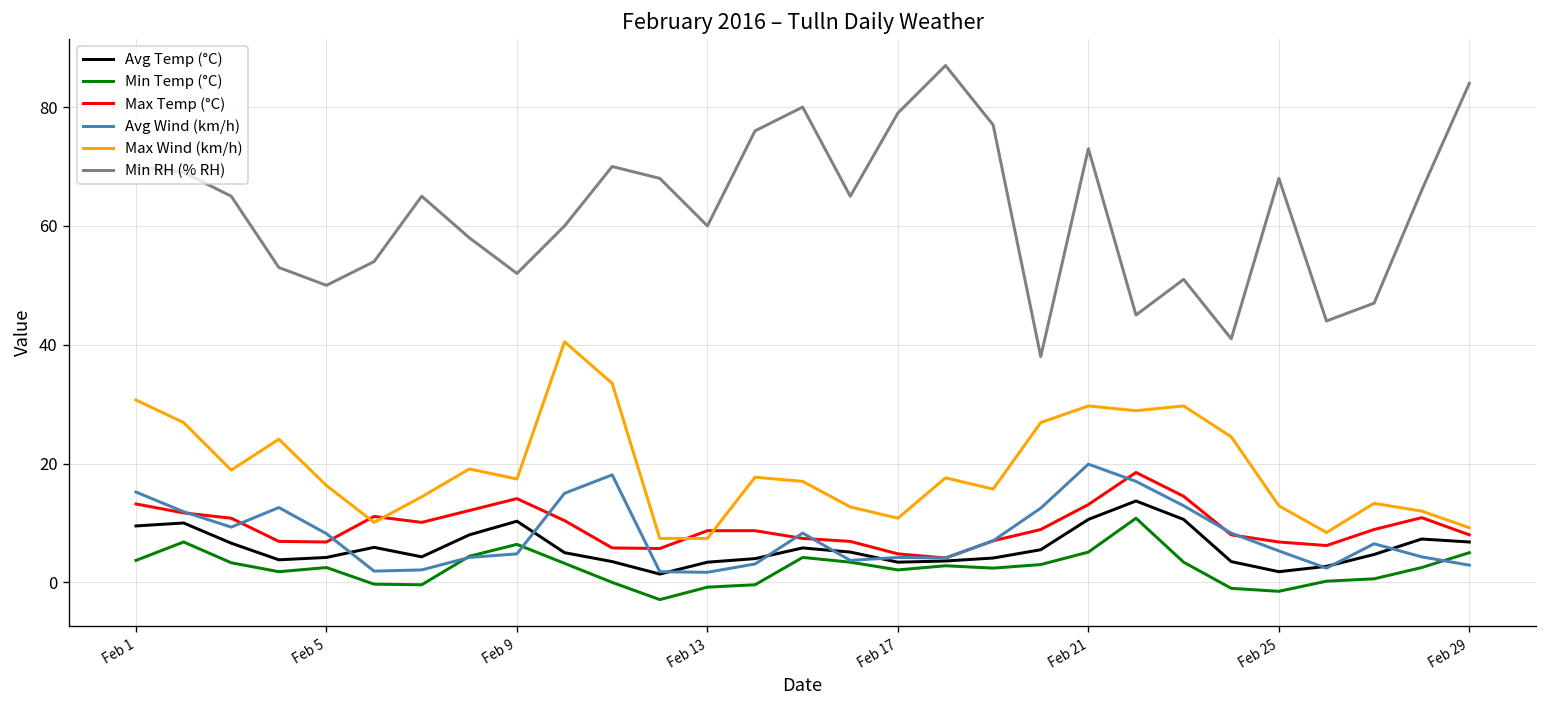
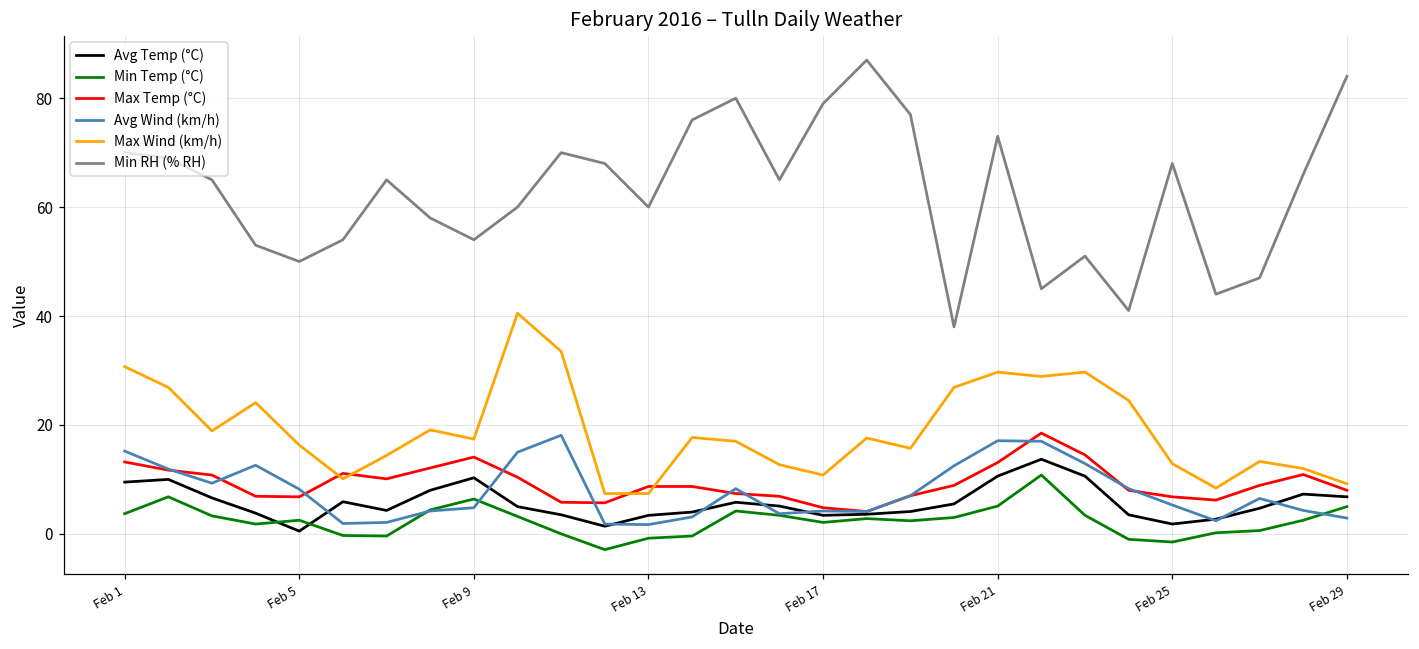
  {
    "Avg Temp (°C)": {
      "Feb 1": 10,
-     "Feb 5": 4,
+     "Feb 5": 1,
      "Feb 9": 10,
      "Feb 13": 3,
      "Feb 17": 3,
      "Feb 21": 11,
      "Feb 25": 2,
      "Feb 29": 7
    },
    "Min Temp (°C)": {
      "Feb 1": 4,
      "Feb 5": 3,
      "Feb 9": 6,
      "Feb 13": -1,
      "Feb 17": 2,
      "Feb 21": 5,
      "Feb 25": -2,
      "Feb 29": 5
    },
    "Max Temp (°C)": {
      "Feb 1": 13,
      "Feb 5": 7,
      "Feb 9": 14,
      "Feb 13": 9,
      "Feb 17": 5,
      "Feb 21": 13,
      "Feb 25": 7,
      "Feb 29": 8
    },
    "Avg Wind (km/h)": {
      "Feb 1": 15,
      "Feb 5": 8,
      "Feb 9": 5,
      "Feb 13": 2,
      "Feb 17": 4,
-     "Feb 21": 20,
+     "Feb 21": 17,
      "Feb 25": 5,
      "Feb 29": 3
    },
    "Max Wind (km/h)": {
      "Feb 1": 31,
      "Feb 5": 16,
      "Feb 9": 17,
      "Feb 13": 7,
      "Feb 17": 11,
      "Feb 21": 30,
      "Feb 25": 13,
      "Feb 29": 9
    },
    "Min RH (% RH)": {
      "Feb 5": 50,
-     "Feb 9": 52,
+     "Feb 9": 54,
      "Feb 13": 60,
      "Feb 17": 79,
      "Feb 21": 73,
      "Feb 25": 68,
      "Feb 29": 84
    }
  }
